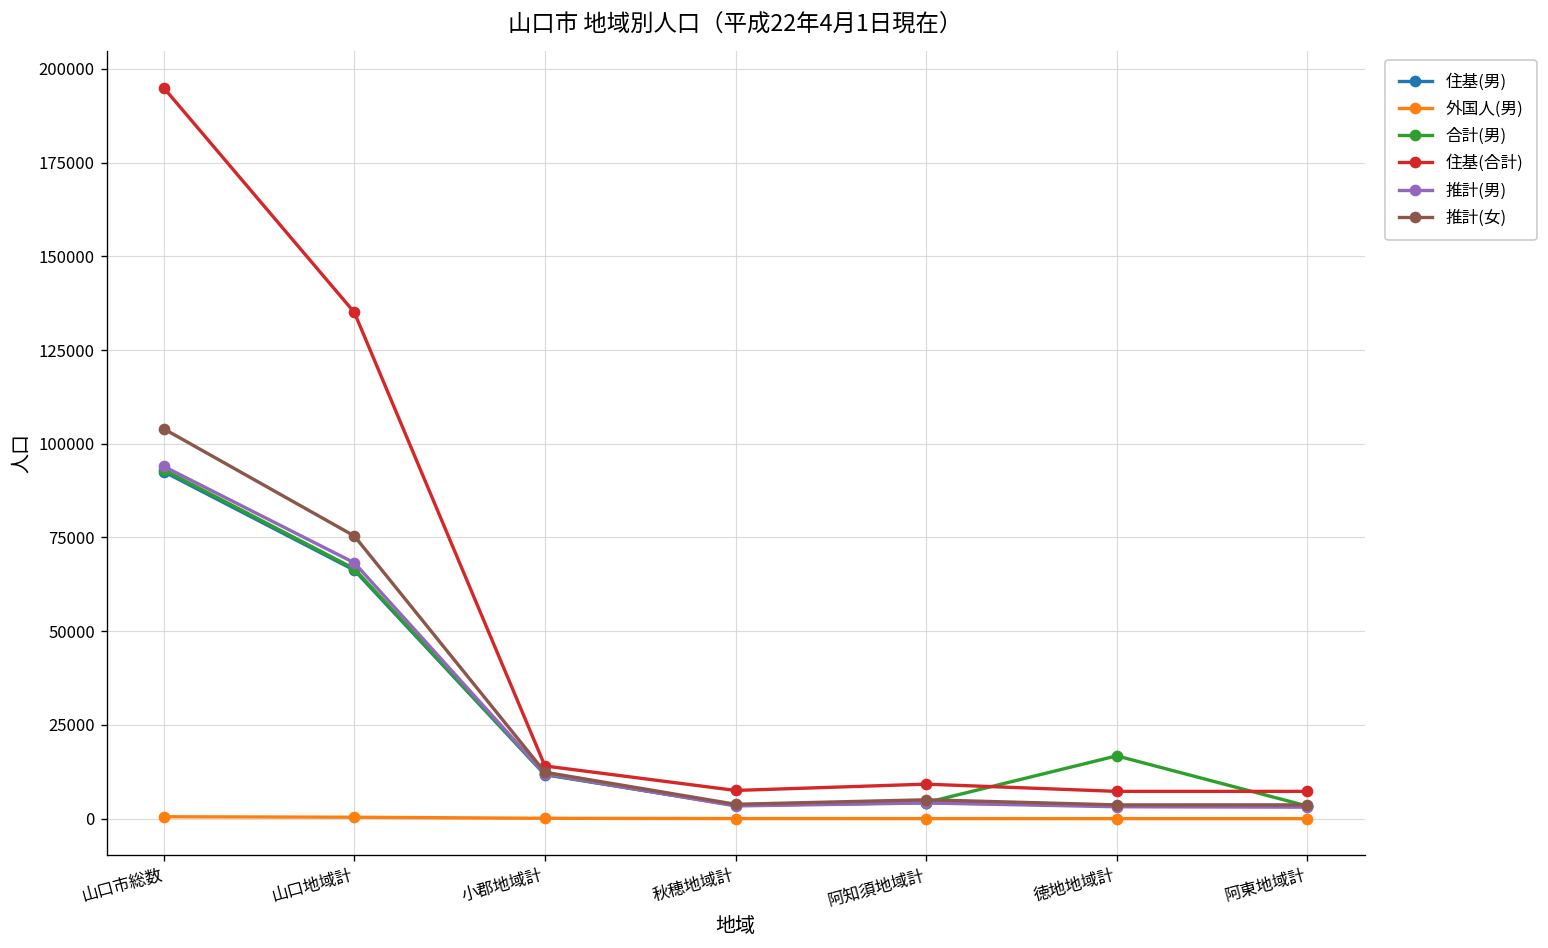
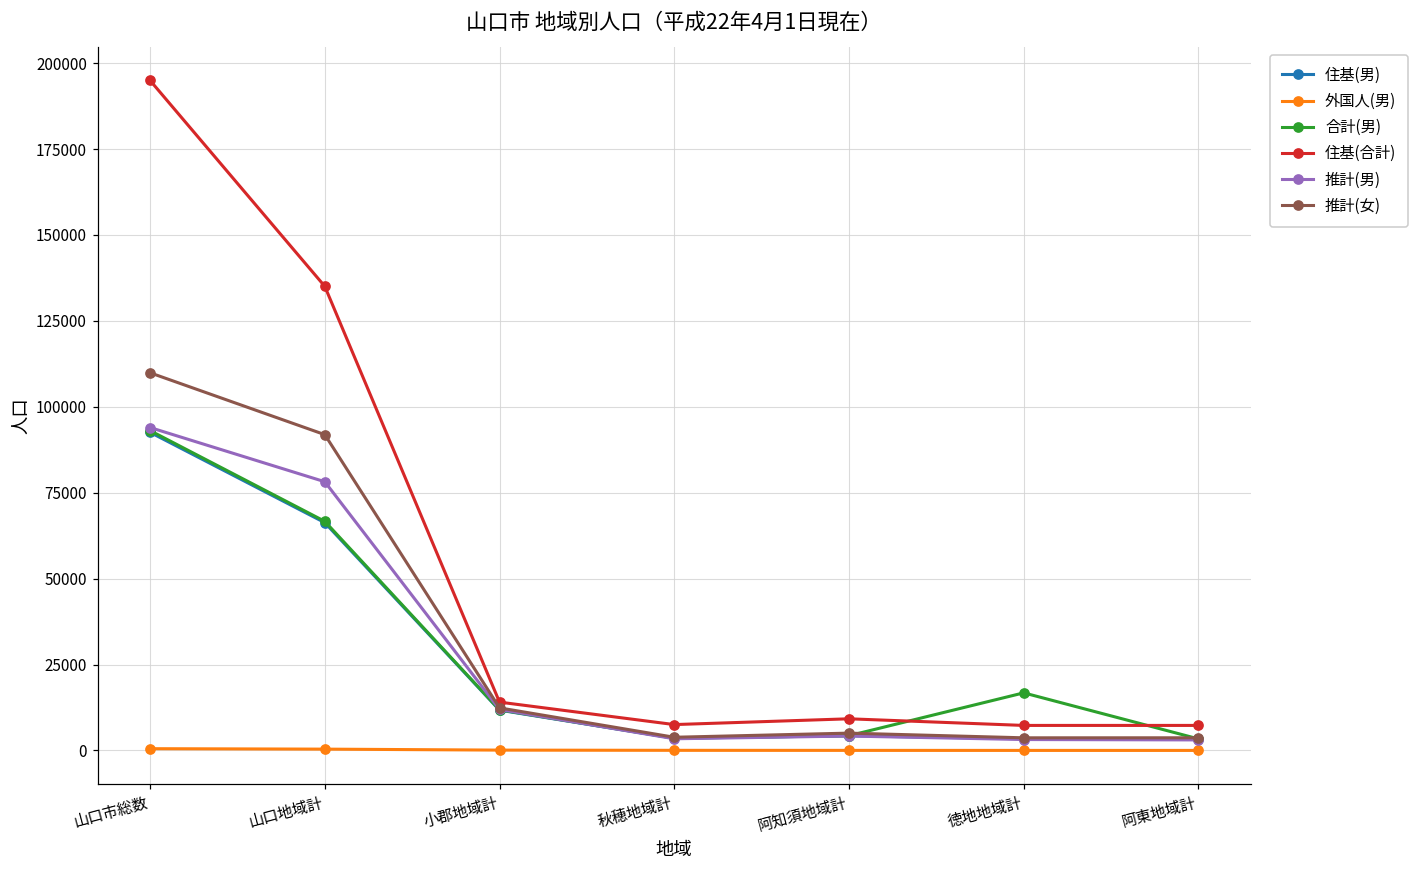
  {
    "外国人(男)": {
      "山口市総数": 1000,
      "山口地域計": 0,
      "小郡地域計": 0,
      "秋穂地域計": 0,
      "阿知須地域計": 0,
      "徳地地域計": 0,
      "阿東地域計": 0
    },
    "合計(男)": {
      "徳地地域計": 17000
    },
    "住基(合計)": {
      "山口市総数": 195000,
      "山口地域計": 135000,
      "小郡地域計": 14000,
      "秋穂地域計": 8000,
      "阿知須地域計": 9000,
      "徳地地域計": 7000,
      "阿東地域計": 7000
    },
    "推計(男)": {
      "山口市総数": 94000,
-     "山口地域計": 68000
+     "山口地域計": 78000
    },
    "推計(女)": {
-     "山口市総数": 104000,
-     "山口地域計": 75000
+     "山口市総数": 110000,
+     "山口地域計": 92000
    }
  }
